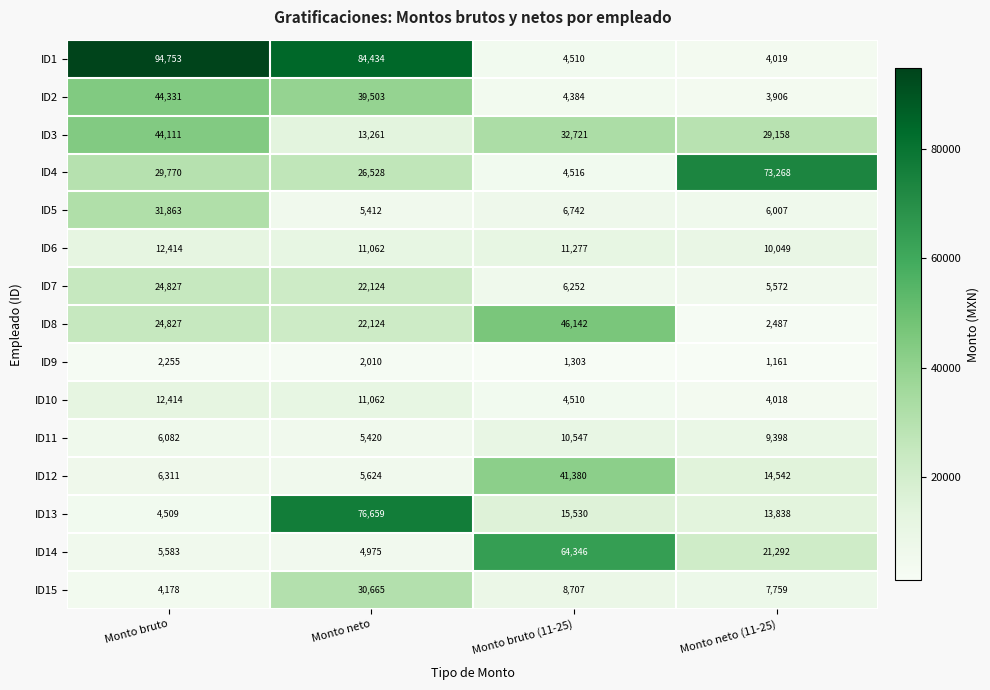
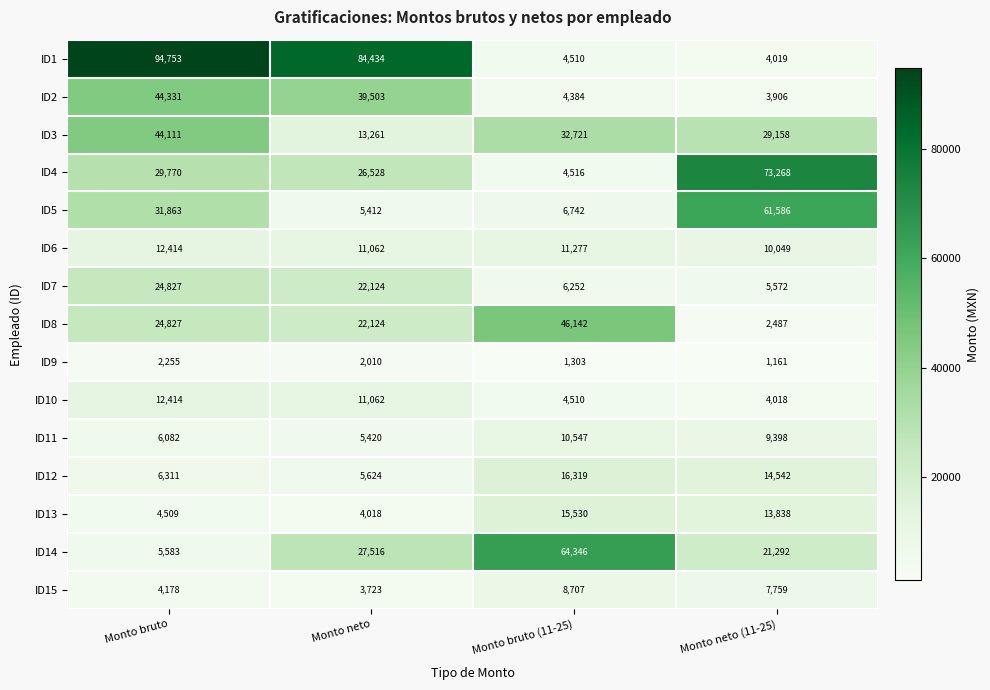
  {
    "ID1": {
      "Monto bruto": "94,753",
      "Monto neto": "84,434",
      "Monto bruto (11-25)": "4,510",
      "Monto neto (11-25)": "4,019"
    },
    "ID2": {
      "Monto bruto": "44,331",
      "Monto neto": "39,503",
      "Monto bruto (11-25)": "4,384",
      "Monto neto (11-25)": "3,906"
    },
    "ID3": {
      "Monto bruto": "44,111",
      "Monto neto": "13,261",
      "Monto bruto (11-25)": "32,721",
      "Monto neto (11-25)": "29,158"
    },
    "ID4": {
      "Monto bruto": "29,770",
      "Monto neto": "26,528",
      "Monto bruto (11-25)": "4,516",
      "Monto neto (11-25)": "73,268"
    },
    "ID5": {
      "Monto bruto": "31,863",
      "Monto neto": "5,412",
      "Monto bruto (11-25)": "6,742",
-     "Monto neto (11-25)": "6,007"
+     "Monto neto (11-25)": "61,586"
    },
    "ID6": {
      "Monto bruto": "12,414",
      "Monto neto": "11,062",
      "Monto bruto (11-25)": "11,277",
      "Monto neto (11-25)": "10,049"
    },
    "ID7": {
      "Monto bruto": "24,827",
      "Monto neto": "22,124",
      "Monto bruto (11-25)": "6,252",
      "Monto neto (11-25)": "5,572"
    },
    "ID8": {
      "Monto bruto": "24,827",
      "Monto neto": "22,124",
      "Monto bruto (11-25)": "46,142",
      "Monto neto (11-25)": "2,487"
    },
    "ID9": {
      "Monto bruto": "2,255",
      "Monto neto": "2,010",
      "Monto bruto (11-25)": "1,303",
      "Monto neto (11-25)": "1,161"
    },
    "ID10": {
      "Monto bruto": "12,414",
      "Monto neto": "11,062",
      "Monto bruto (11-25)": "4,510",
      "Monto neto (11-25)": "4,018"
    },
    "ID11": {
      "Monto bruto": "6,082",
      "Monto neto": "5,420",
      "Monto bruto (11-25)": "10,547",
      "Monto neto (11-25)": "9,398"
    },
    "ID12": {
      "Monto bruto": "6,311",
      "Monto neto": "5,624",
-     "Monto bruto (11-25)": "41,380",
+     "Monto bruto (11-25)": "16,319",
      "Monto neto (11-25)": "14,542"
    },
    "ID13": {
      "Monto bruto": "4,509",
-     "Monto neto": "76,659",
+     "Monto neto": "4,018",
      "Monto bruto (11-25)": "15,530",
      "Monto neto (11-25)": "13,838"
    },
    "ID14": {
      "Monto bruto": "5,583",
-     "Monto neto": "4,975",
+     "Monto neto": "27,516",
      "Monto bruto (11-25)": "64,346",
      "Monto neto (11-25)": "21,292"
    },
    "ID15": {
      "Monto bruto": "4,178",
-     "Monto neto": "30,665",
+     "Monto neto": "3,723",
      "Monto bruto (11-25)": "8,707",
      "Monto neto (11-25)": "7,759"
    }
  }
